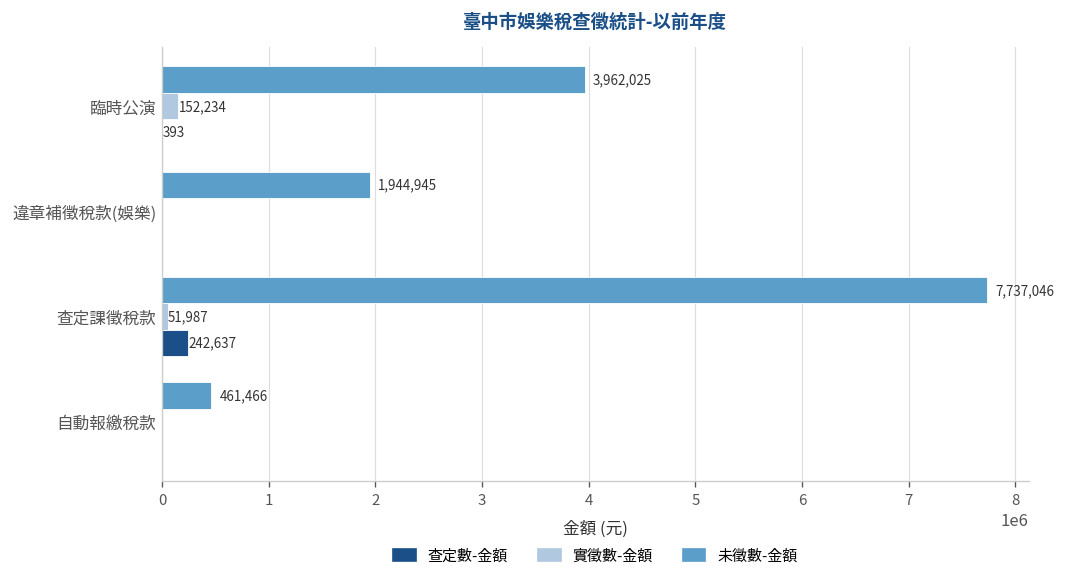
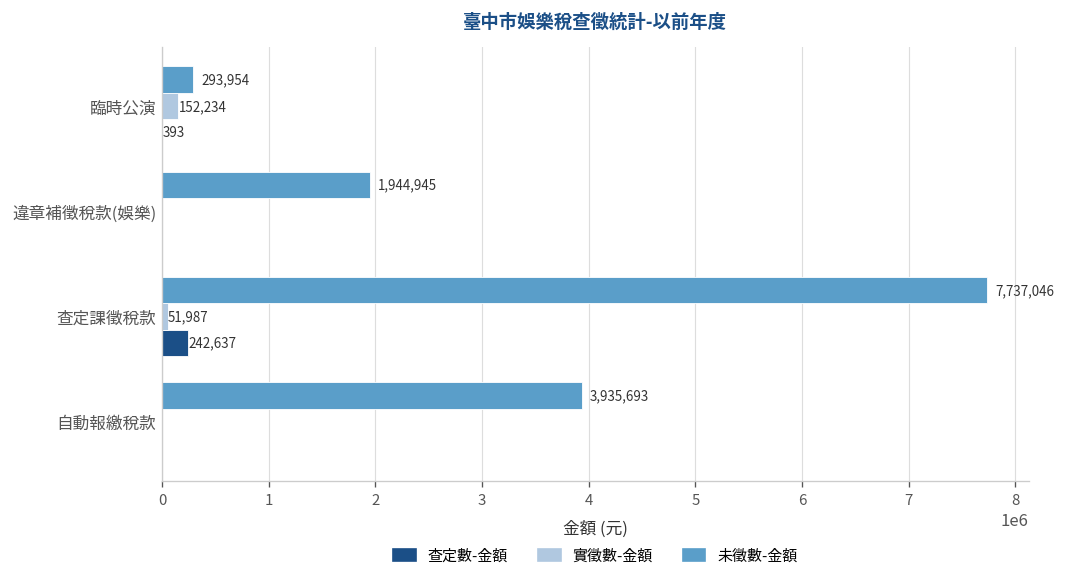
  {
    "查定數-金額": {
      "臨時公演": "393",
      "查定課徵稅款": "242,637"
    },
    "實徵數-金額": {
      "臨時公演": "152,234",
      "查定課徵稅款": "51,987"
    },
    "未徵數-金額": {
-     "臨時公演": "3,962,025",
+     "臨時公演": "293,954",
      "違章補徵稅款(娛樂)": "1,944,945",
      "查定課徵稅款": "7,737,046",
-     "自動報繳稅款": "461,466"
+     "自動報繳稅款": "3,935,693"
    }
  }
